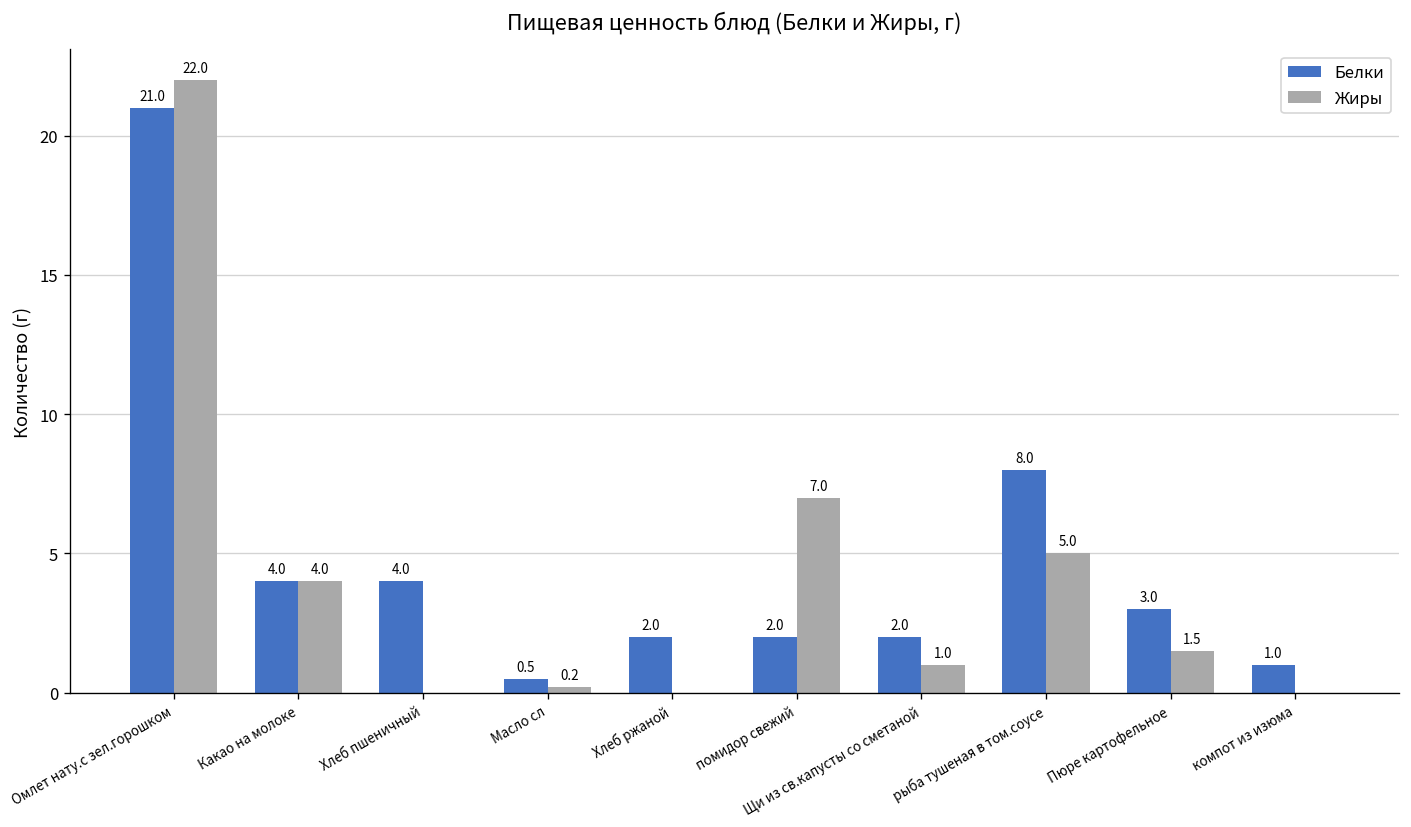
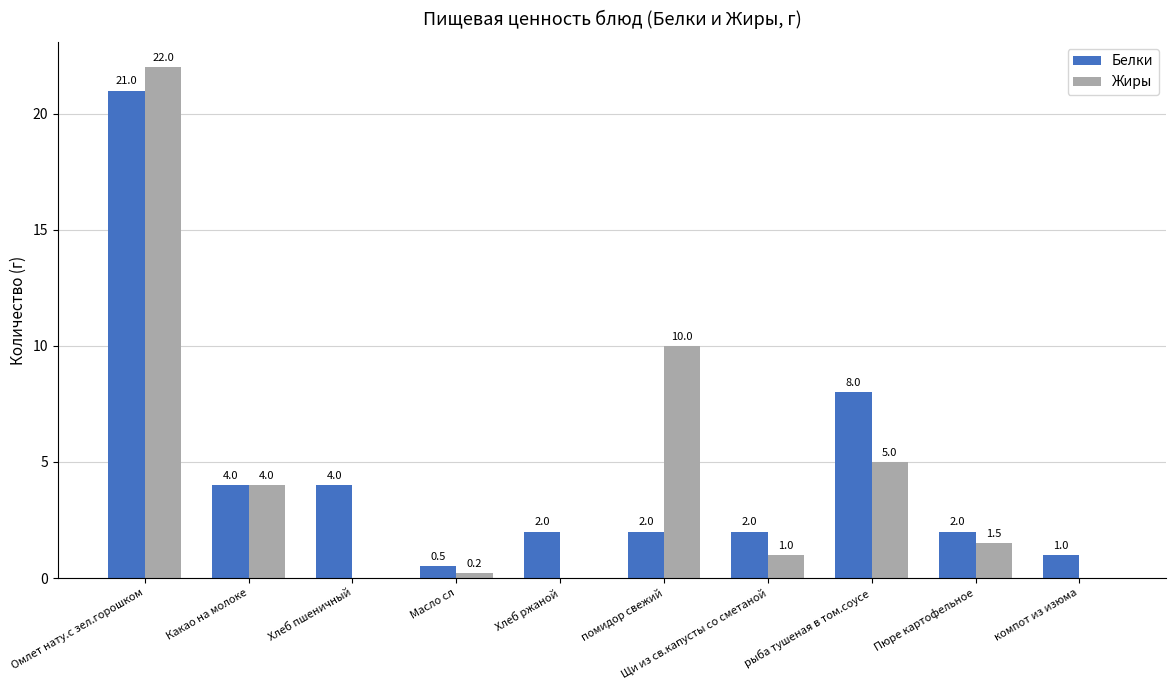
  {
    "Белки": {
      "Омлет нату.с зел.горошком": 21.0,
      "Какао на молоке": 4.0,
      "Хлеб пшеничный": 4.0,
      "Масло сл": 0.5,
      "Хлеб ржаной": 2.0,
      "помидор свежий": 2.0,
      "Щи из св.капусты со сметаной": 2.0,
      "рыба тушеная в том.соусе": 8.0,
-     "Пюре картофельное": 3.0,
+     "Пюре картофельное": 2.0,
      "компот из изюма": 1.0
    },
    "Жиры": {
      "Омлет нату.с зел.горошком": 22.0,
      "Какао на молоке": 4.0,
      "Масло сл": 0.2,
-     "помидор свежий": 7.0,
+     "помидор свежий": 10.0,
      "Щи из св.капусты со сметаной": 1.0,
      "рыба тушеная в том.соусе": 5.0,
      "Пюре картофельное": 1.5
    }
  }
